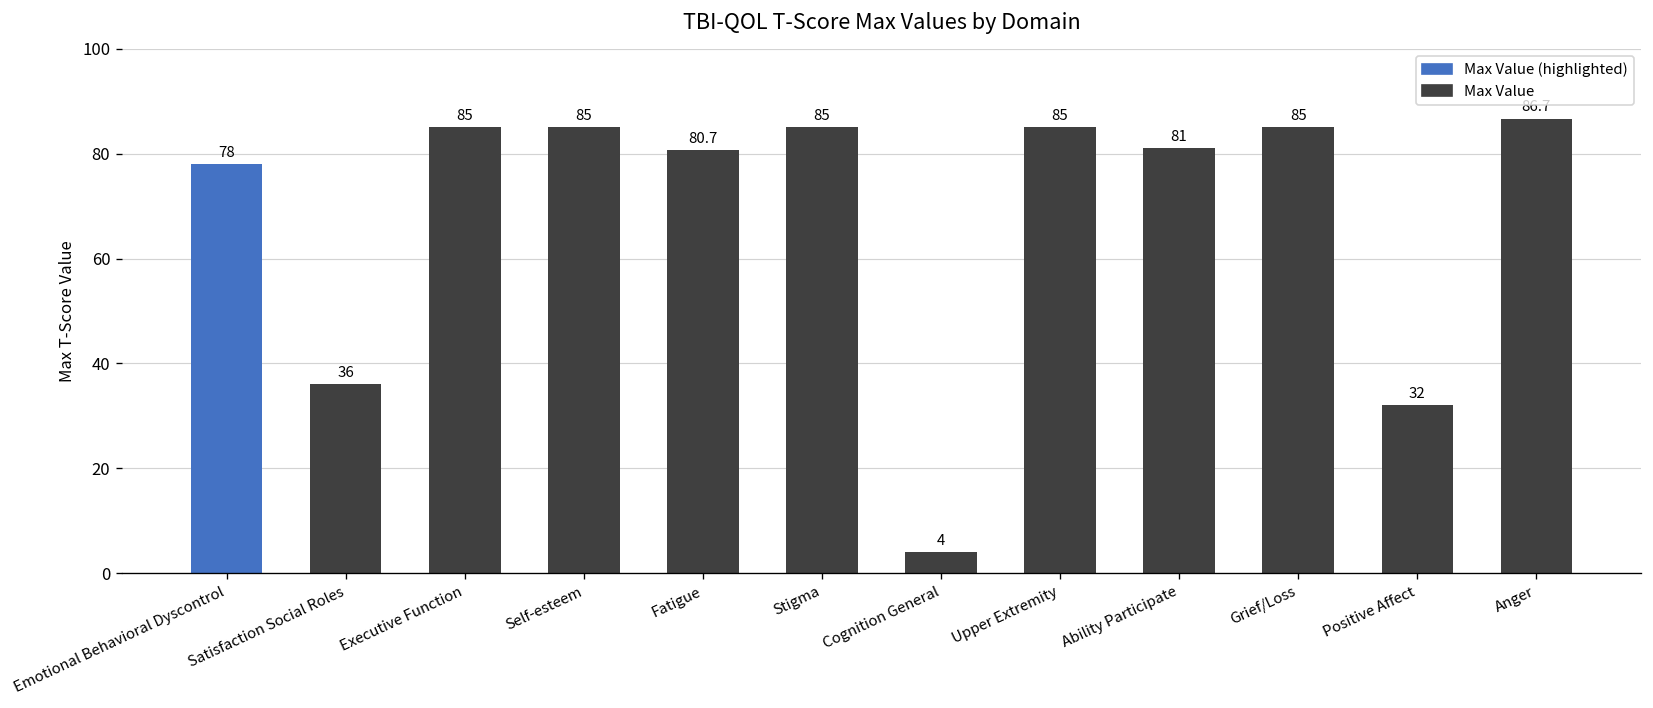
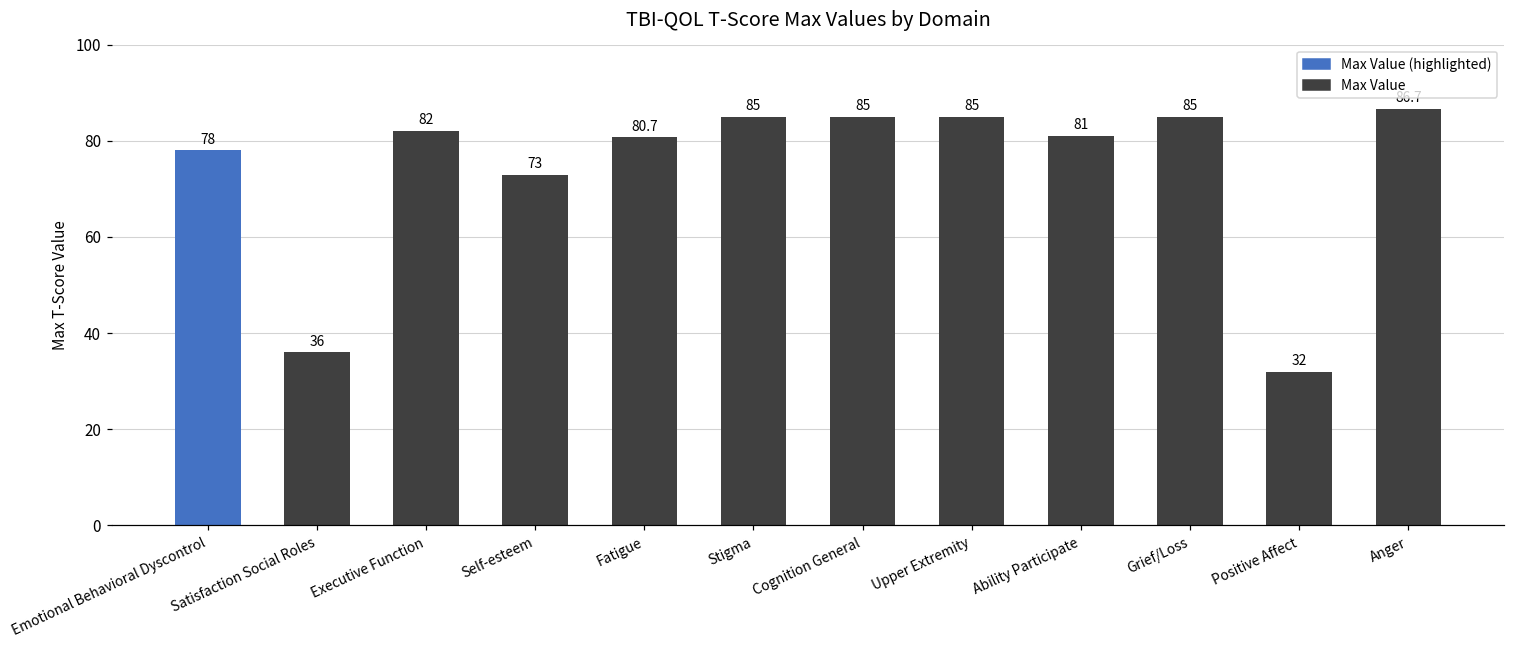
  {
    "Emotional Behavioral Dyscontrol": 78,
    "Satisfaction Social Roles": 36,
-   "Executive Function": 85,
-   "Self-esteem": 85,
+   "Executive Function": 82,
+   "Self-esteem": 73,
    "Fatigue": 80.7,
    "Stigma": 85,
-   "Cognition General": 4,
+   "Cognition General": 85,
    "Upper Extremity": 85,
    "Ability Participate": 81,
    "Grief/Loss": 85,
    "Positive Affect": 32
  }
